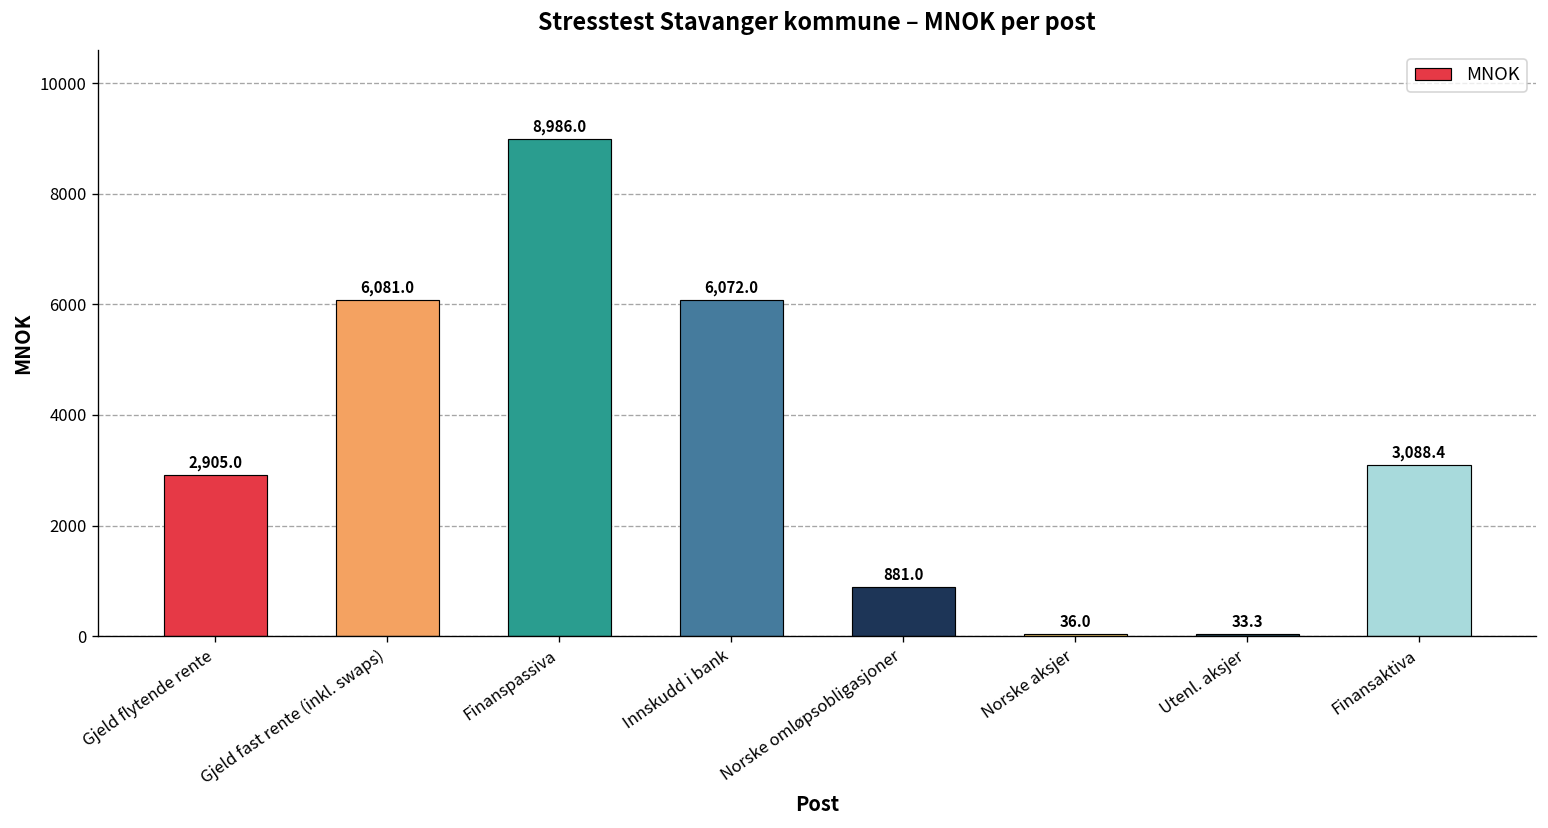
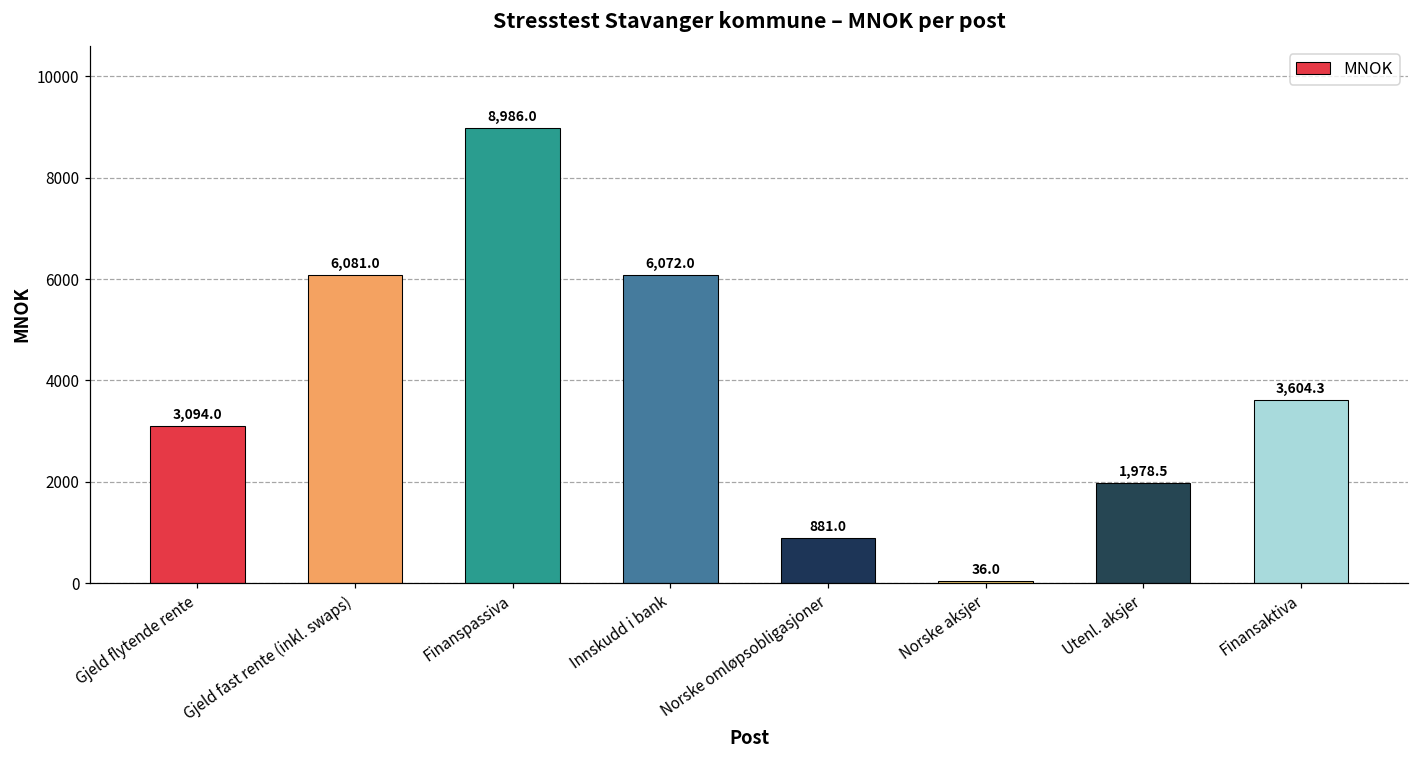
  {
-   "Gjeld flytende rente": "2,905.0",
+   "Gjeld flytende rente": "3,094.0",
    "Gjeld fast rente (inkl. swaps)": "6,081.0",
    "Finanspassiva": "8,986.0",
    "Innskudd i bank": "6,072.0",
    "Norske omløpsobligasjoner": "881.0",
    "Norske aksjer": "36.0",
-   "Utenl. aksjer": "33.3",
-   "Finansaktiva": "3,088.4"
+   "Utenl. aksjer": "1,978.5",
+   "Finansaktiva": "3,604.3"
  }
